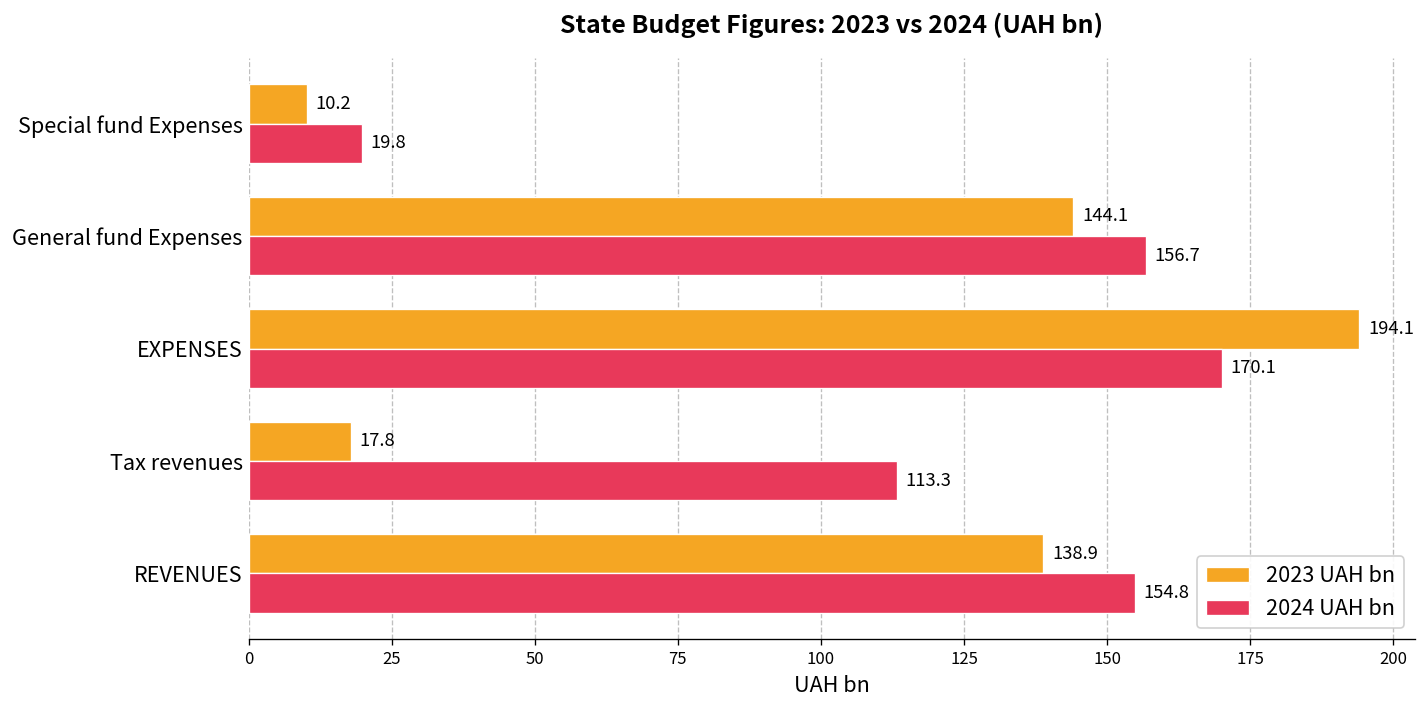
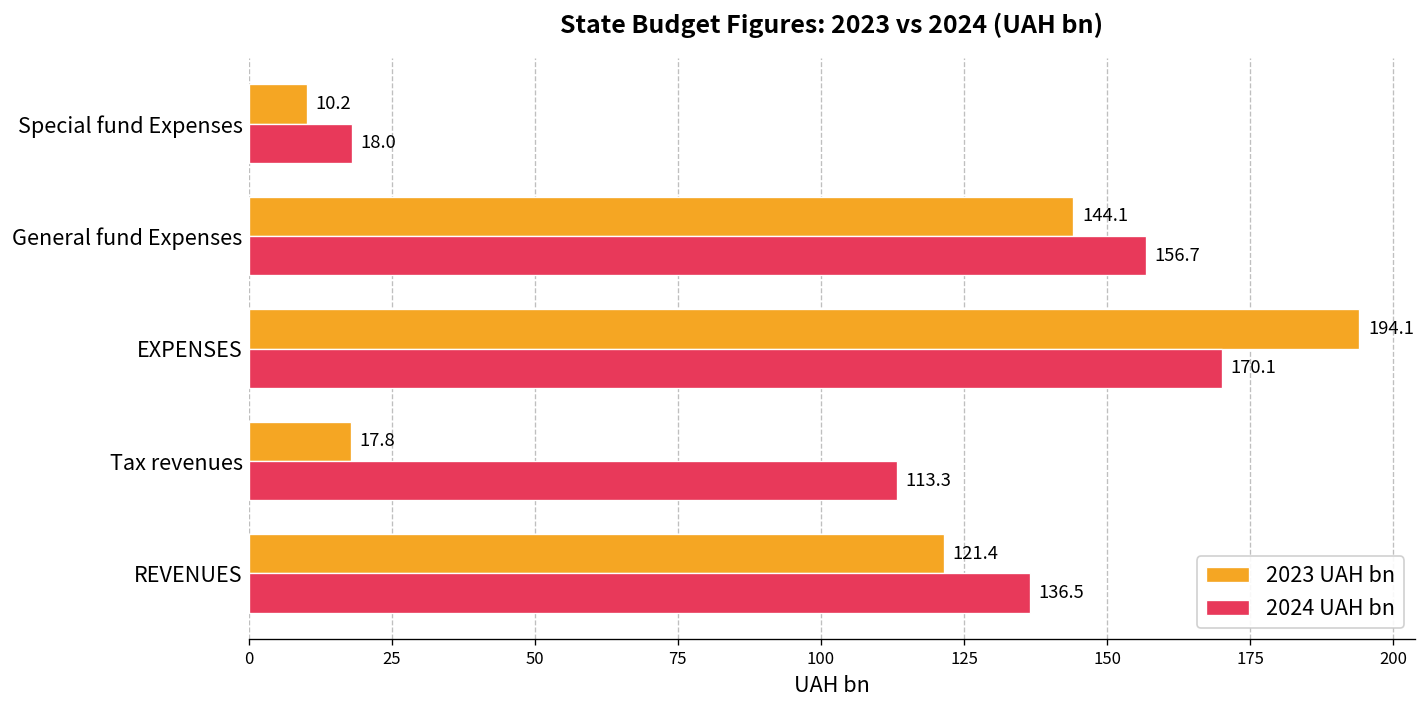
  {
    "2023 UAH bn": {
      "Special fund Expenses": 10.2,
      "General fund Expenses": 144.1,
      "EXPENSES": 194.1,
      "Tax revenues": 17.8,
-     "REVENUES": 138.9
+     "REVENUES": 121.4
    },
    "2024 UAH bn": {
-     "Special fund Expenses": 19.8,
+     "Special fund Expenses": 18.0,
      "General fund Expenses": 156.7,
      "EXPENSES": 170.1,
      "Tax revenues": 113.3,
-     "REVENUES": 154.8
+     "REVENUES": 136.5
    }
  }
